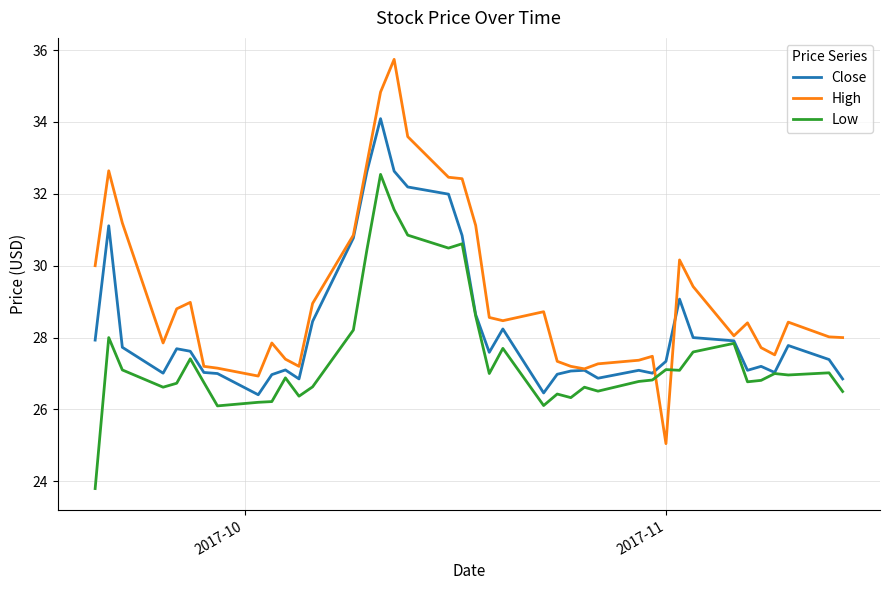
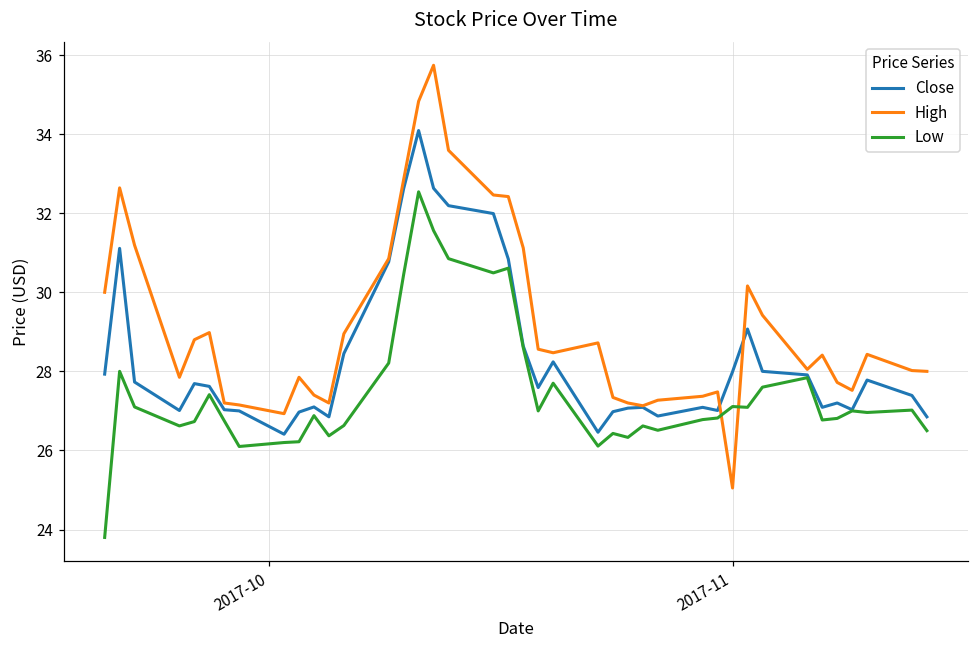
  {
    "Close": {
-     "2017-11": 27.3
+     "2017-11": 28.0
    },
    "High": {
      "2017-11": 25.1
    },
    "Low": {
      "2017-11": 27.1
    }
  }
